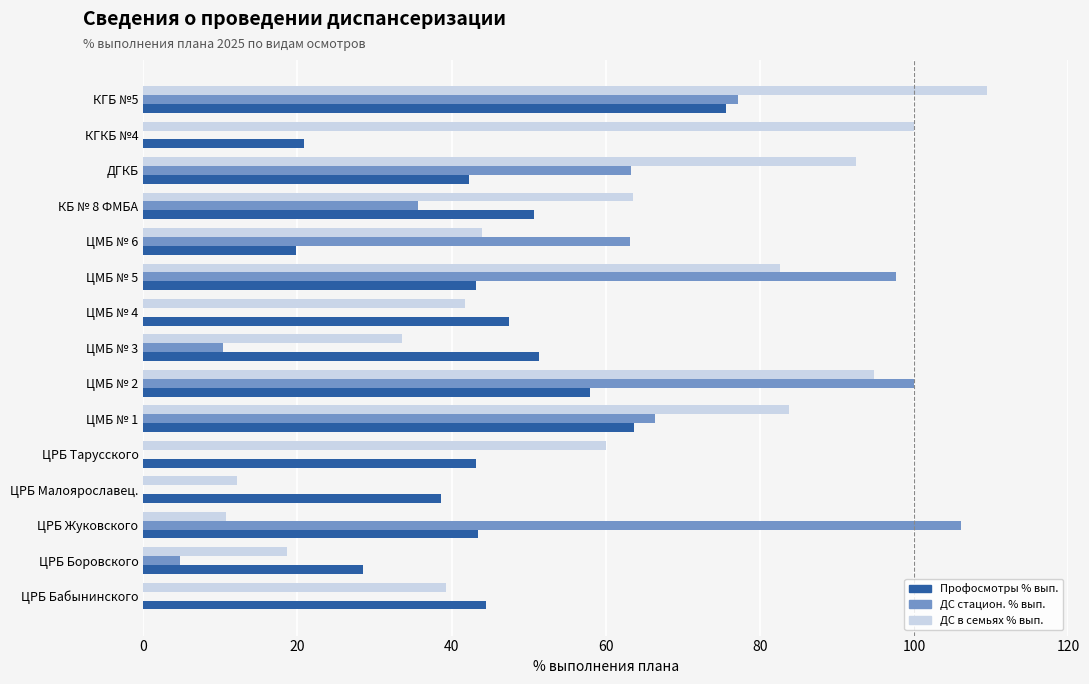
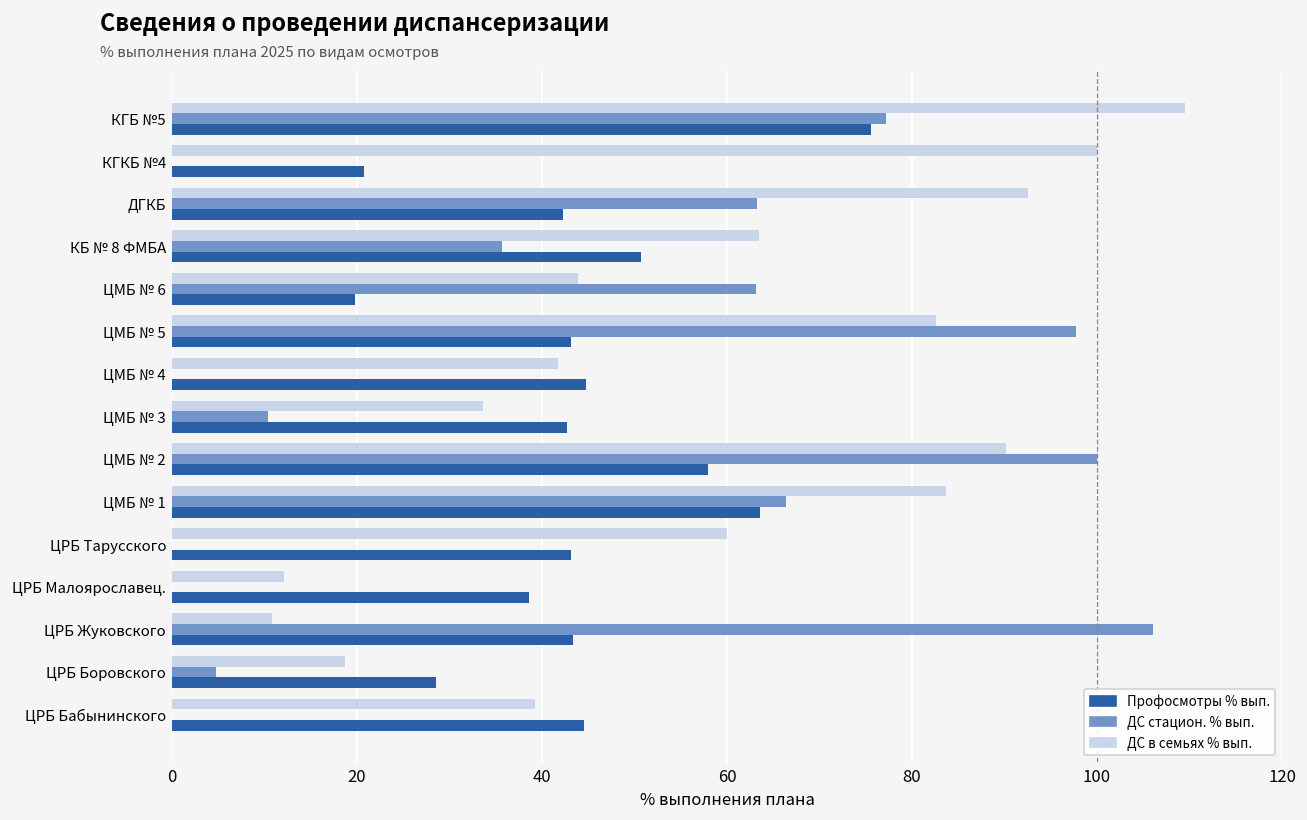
  {
    "Профосмотры % вып.": {
      "КГБ №5": 76,
      "КГКБ №4": 21,
      "ДГКБ": 42,
      "КБ № 8 ФМБА": 51,
      "ЦМБ № 6": 20,
      "ЦМБ № 5": 43,
-     "ЦМБ № 4": 48,
-     "ЦМБ № 3": 51,
+     "ЦМБ № 4": 45,
+     "ЦМБ № 3": 43,
      "ЦМБ № 2": 58,
      "ЦМБ № 1": 64,
      "ЦРБ Тарусского": 43,
      "ЦРБ Малоярославец.": 39,
      "ЦРБ Жуковского": 43,
      "ЦРБ Боровского": 29,
      "ЦРБ Бабынинского": 45
    },
    "ДС стацион. % вып.": {
      "КГБ №5": 77,
      "КГКБ №4": 0,
      "ДГКБ": 63,
      "КБ № 8 ФМБА": 36,
      "ЦМБ № 6": 63,
      "ЦМБ № 5": 98,
      "ЦМБ № 4": 0,
      "ЦМБ № 3": 10,
      "ЦМБ № 2": 100,
      "ЦМБ № 1": 66,
      "ЦРБ Тарусского": 0,
      "ЦРБ Малоярославец.": 0,
      "ЦРБ Жуковского": 106,
      "ЦРБ Боровского": 5,
      "ЦРБ Бабынинского": 0
    },
    "ДС в семьях % вып.": {
      "КГБ №5": 110,
      "КГКБ №4": 100,
      "ДГКБ": 93,
      "КБ № 8 ФМБА": 64,
      "ЦМБ № 6": 44,
      "ЦМБ № 5": 83,
      "ЦМБ № 4": 42,
      "ЦМБ № 3": 34,
-     "ЦМБ № 2": 95,
+     "ЦМБ № 2": 90,
      "ЦМБ № 1": 84,
      "ЦРБ Тарусского": 60,
      "ЦРБ Малоярославец.": 12,
      "ЦРБ Жуковского": 11,
      "ЦРБ Боровского": 19,
      "ЦРБ Бабынинского": 39
    }
  }
